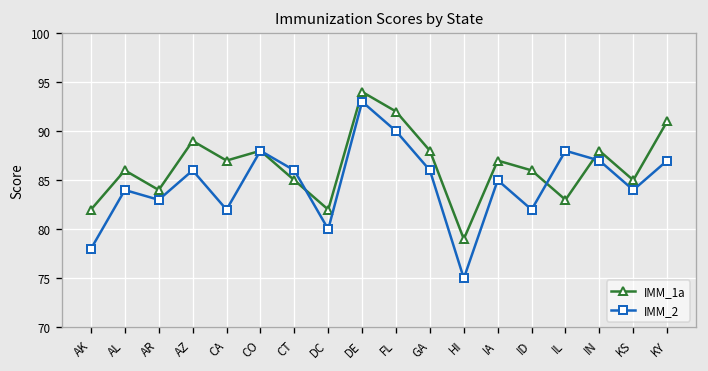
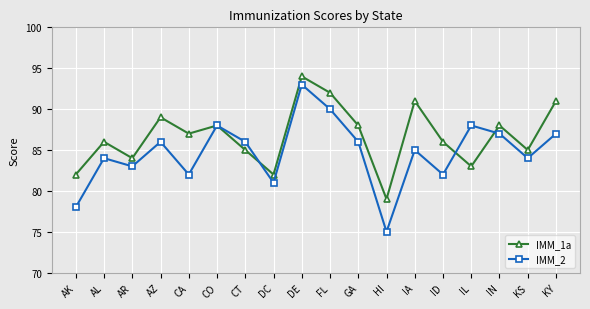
  {
    "IMM_1a": {
      "AK": 82,
      "AL": 86,
      "AR": 84,
      "AZ": 89,
      "CA": 87,
      "CT": 85,
      "DC": 82,
      "DE": 94,
      "FL": 92,
      "GA": 88,
      "HI": 79,
-     "IA": 87,
+     "IA": 91,
      "ID": 86,
      "IL": 83,
      "IN": 88,
      "KS": 85,
      "KY": 91
    },
    "IMM_2": {
      "AK": 78,
      "AL": 84,
      "AR": 83,
      "AZ": 86,
      "CA": 82,
      "CT": 86,
-     "DC": 80,
+     "DC": 81,
      "DE": 93,
      "FL": 90,
      "GA": 86,
      "HI": 75,
      "IA": 85,
      "ID": 82,
      "IL": 88,
      "IN": 87,
      "KS": 84,
      "KY": 87
    }
  }
